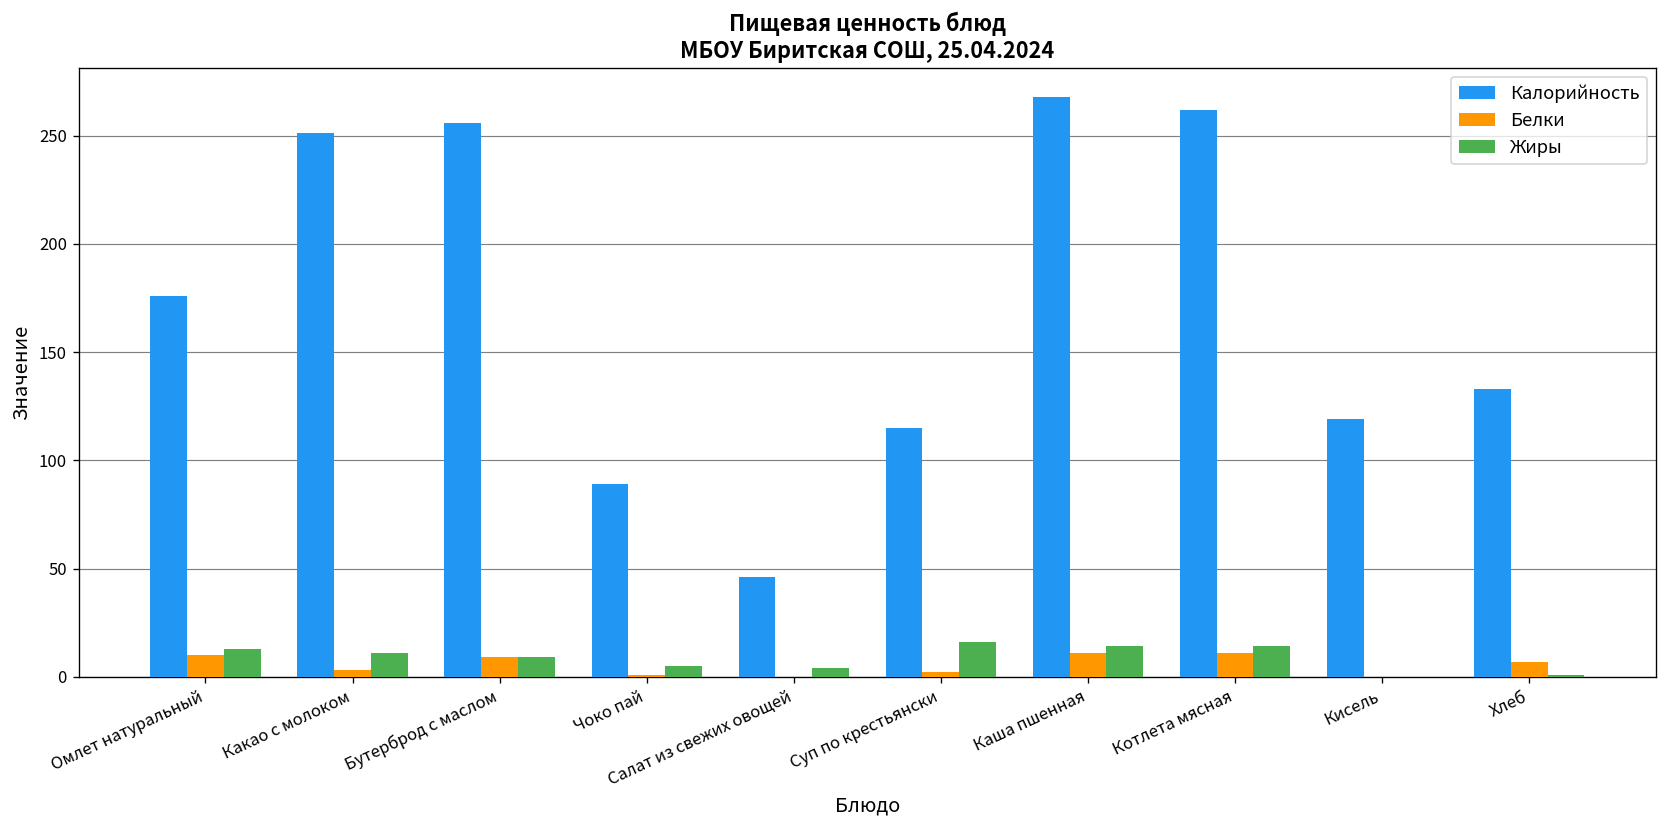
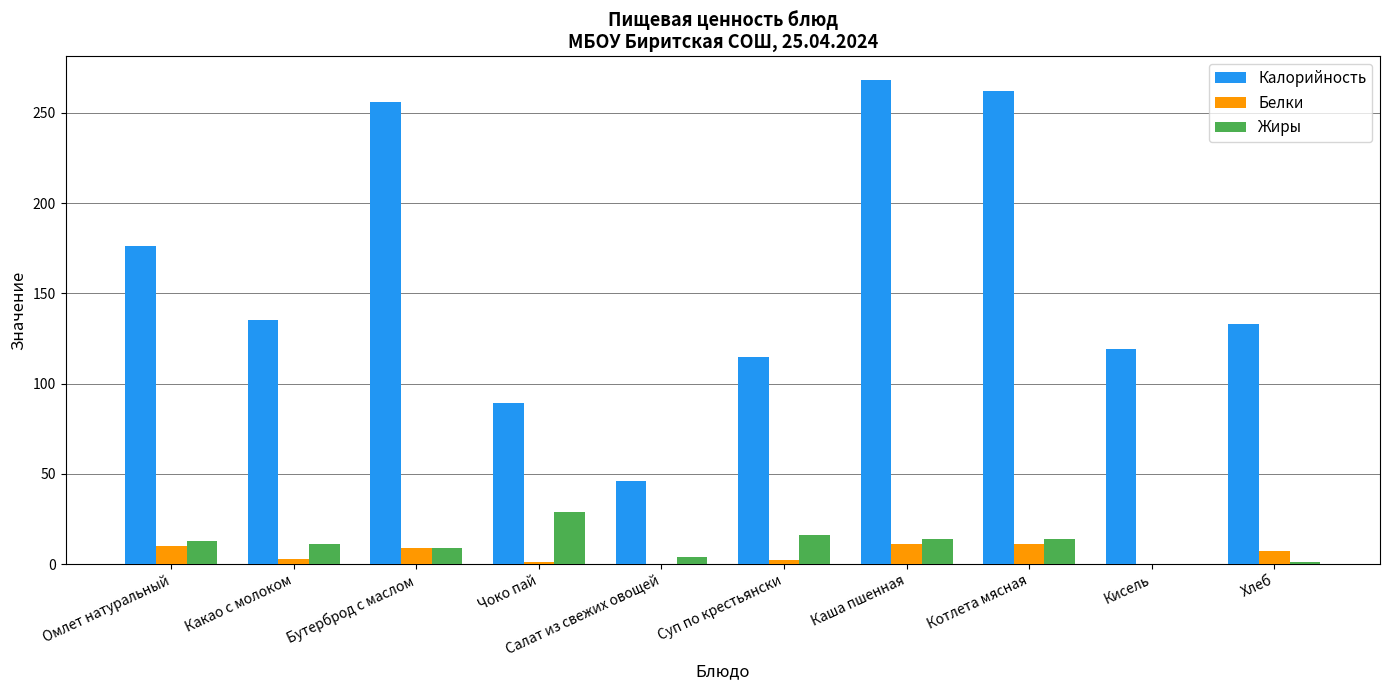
  {
    "Калорийность": {
      "Омлет натуральный": 176,
-     "Какао с молоком": 251,
+     "Какао с молоком": 135,
      "Бутерброд с маслом": 256,
      "Чоко пай": 89,
      "Салат из свежих овощей": 46,
      "Суп по крестьянски": 115,
      "Каша пшенная": 268,
      "Котлета мясная": 262,
      "Кисель": 119,
      "Хлеб": 133
    },
    "Белки": {
      "Омлет натуральный": 10,
      "Какао с молоком": 3,
      "Бутерброд с маслом": 9,
      "Салат из свежих овощей": 0,
      "Суп по крестьянски": 2,
      "Каша пшенная": 11,
      "Котлета мясная": 11,
      "Кисель": 0,
      "Хлеб": 7
    },
    "Жиры": {
      "Омлет натуральный": 13,
      "Какао с молоком": 11,
      "Бутерброд с маслом": 9,
-     "Чоко пай": 5,
+     "Чоко пай": 29,
      "Салат из свежих овощей": 4,
      "Суп по крестьянски": 16,
      "Каша пшенная": 14,
      "Котлета мясная": 14,
      "Кисель": 0
    }
  }
